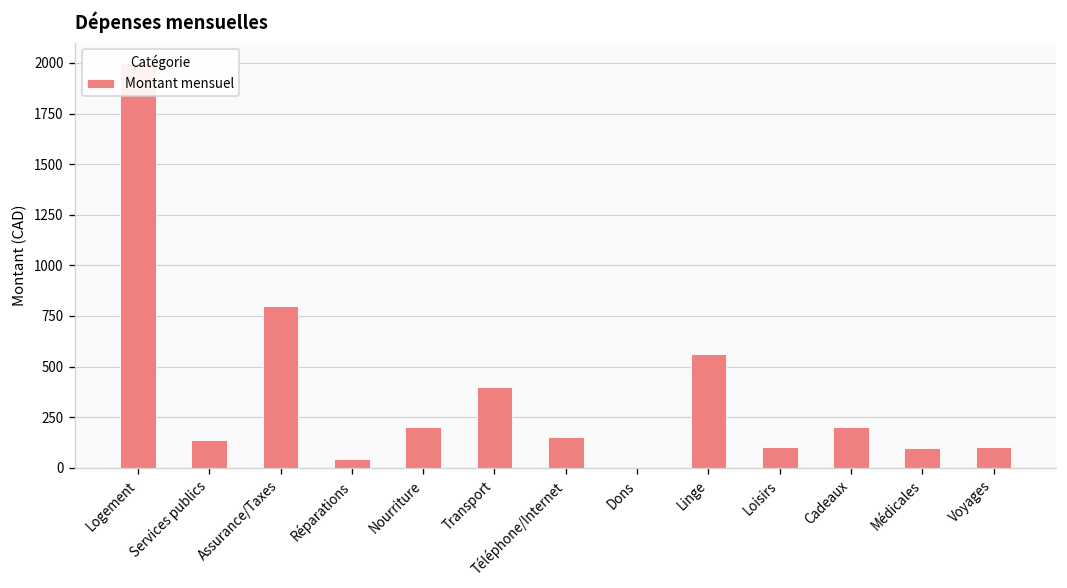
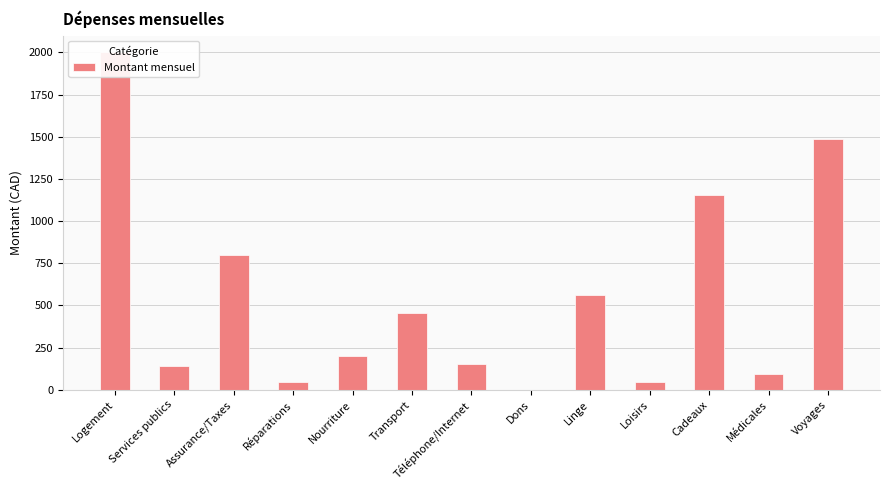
  {
    "Services publics": 140,
    "Assurance/Taxes": 800,
    "Réparations": 50,
    "Nourriture": 200,
-   "Transport": 400,
+   "Transport": 460,
    "Téléphone/Internet": 150,
    "Dons": 0,
    "Linge": 560,
-   "Loisirs": 100,
-   "Cadeaux": 200,
+   "Loisirs": 40,
+   "Cadeaux": 1150,
    "Médicales": 100,
-   "Voyages": 100
+   "Voyages": 1490
  }
